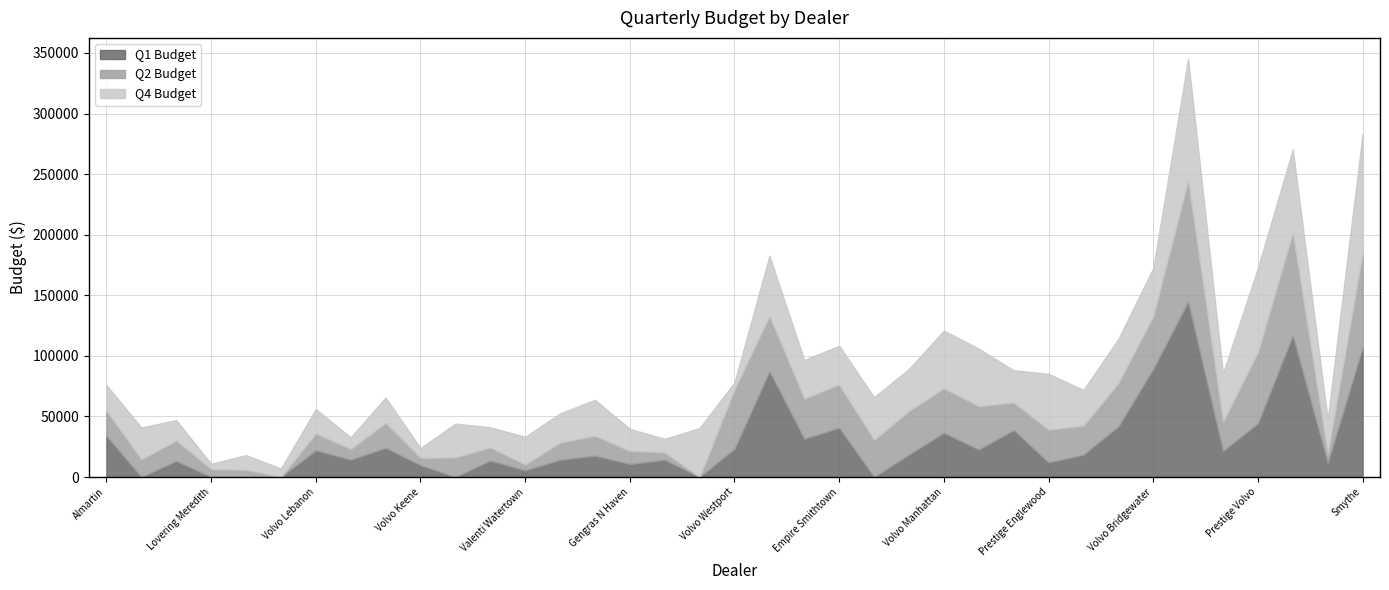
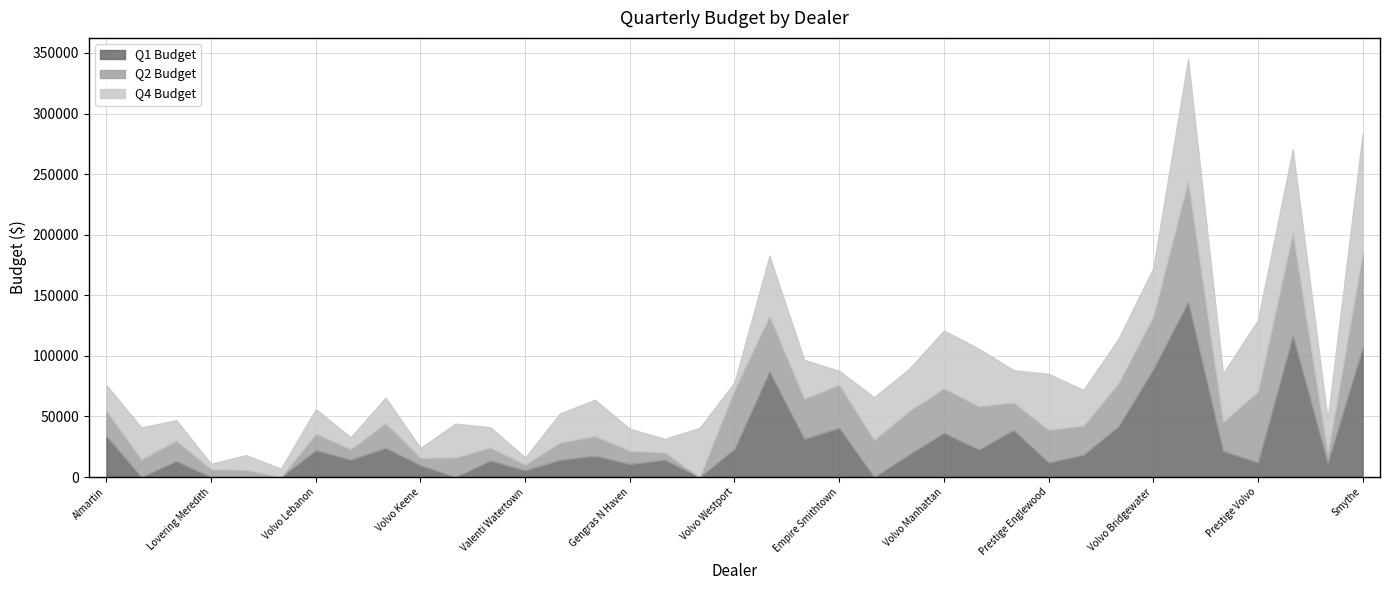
  {
    "Q1 Budget": {
      "Almartin": 34000,
      "Lovering Meredith": 0,
      "Volvo Lebanon": 22000,
      "Volvo Keene": 10000,
      "Valenti Watertown": 6000,
      "Gengras N Haven": 11000,
      "Volvo Westport": 23000,
      "Empire Smithtown": 41000,
      "Volvo Manhattan": 36000,
      "Prestige Englewood": 12000,
      "Volvo Bridgewater": 89000,
-     "Prestige Volvo": 44000,
+     "Prestige Volvo": 12000,
      "Smythe": 107000
    },
    "Q2 Budget": {
      "Almartin": 21000,
      "Lovering Meredith": 6000,
      "Volvo Lebanon": 14000,
      "Volvo Keene": 6000,
      "Valenti Watertown": 5000,
      "Gengras N Haven": 11000,
      "Volvo Westport": 49000,
      "Empire Smithtown": 36000,
      "Volvo Manhattan": 37000,
      "Prestige Englewood": 27000,
      "Volvo Bridgewater": 43000,
      "Prestige Volvo": 59000,
      "Smythe": 78000
    },
    "Q4 Budget": {
      "Almartin": 21000,
      "Lovering Meredith": 4000,
      "Volvo Lebanon": 20000,
      "Volvo Keene": 8000,
-     "Valenti Watertown": 23000,
+     "Valenti Watertown": 6000,
      "Gengras N Haven": 18000,
      "Volvo Westport": 6000,
-     "Empire Smithtown": 32000,
+     "Empire Smithtown": 11000,
      "Volvo Manhattan": 48000,
      "Prestige Englewood": 46000,
      "Volvo Bridgewater": 40000,
-     "Prestige Volvo": 70000,
+     "Prestige Volvo": 59000,
      "Smythe": 98000
    }
  }
